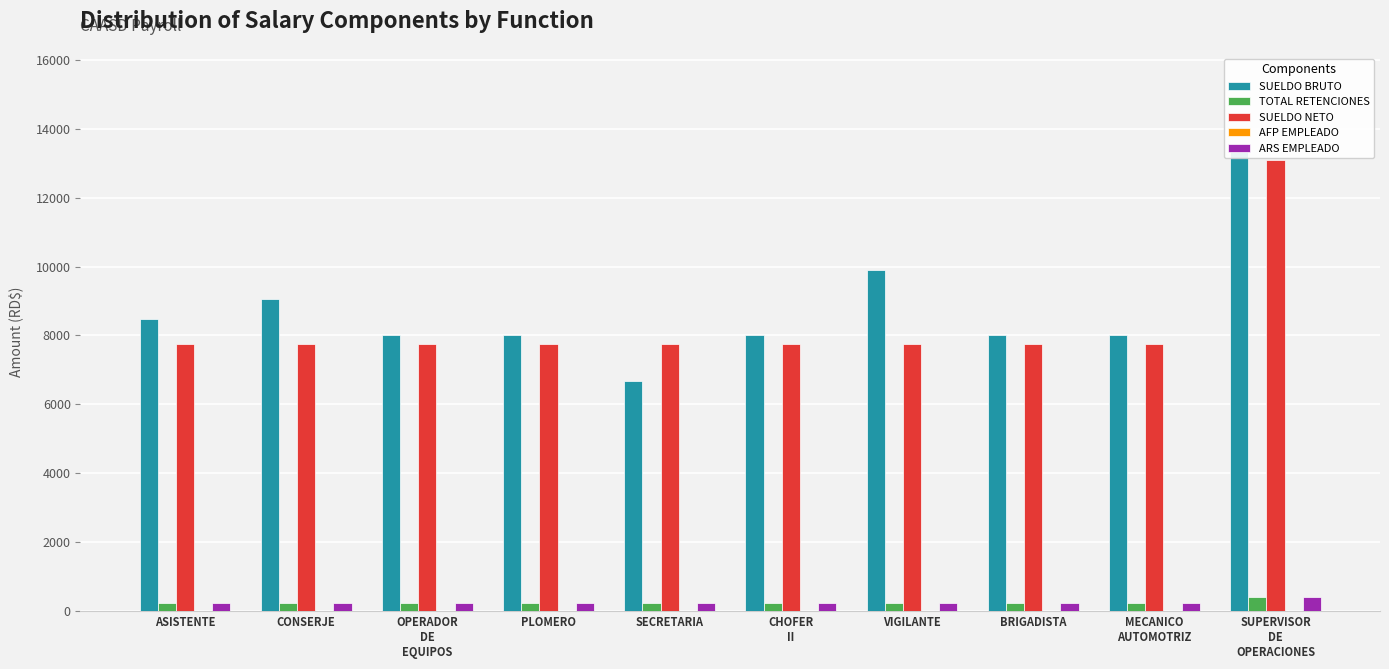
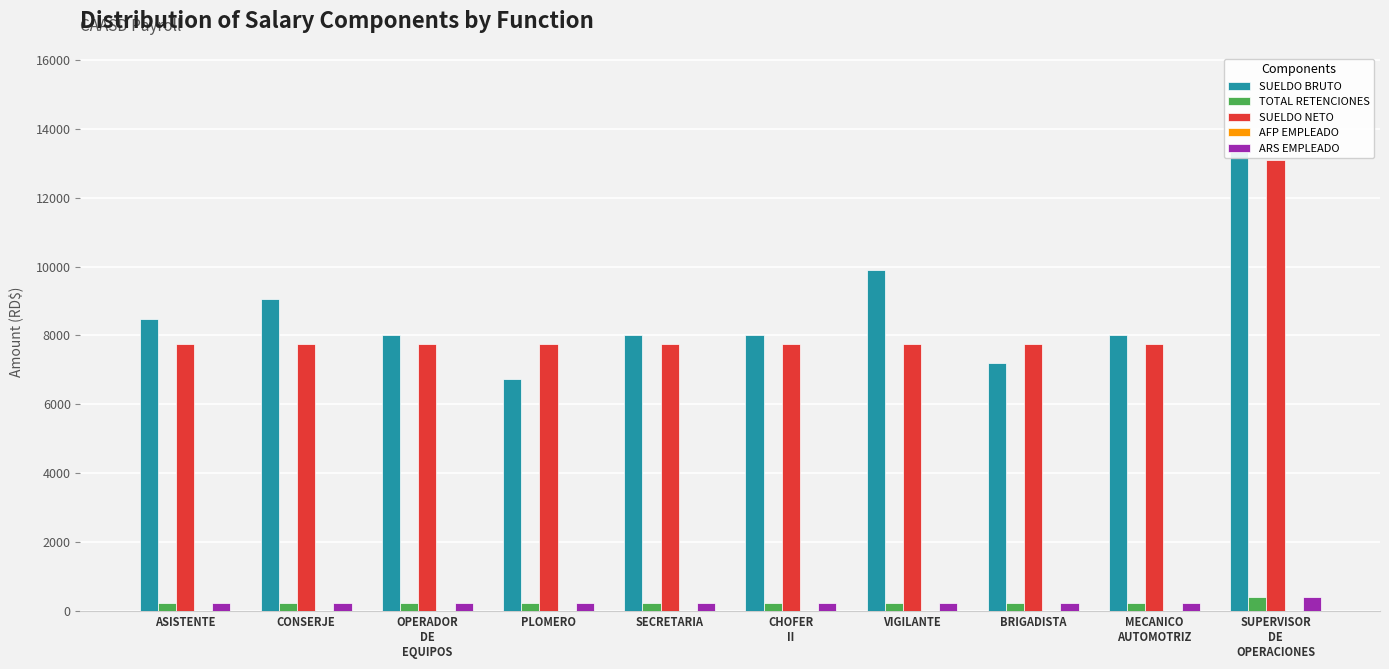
  {
    "SUELDO BRUTO": {
      "ASISTENTE": 8500,
      "CONSERJE": 9100,
      "OPERADOR DE EQUIPOS": 8000,
-     "PLOMERO": 8000,
-     "SECRETARIA": 6700,
+     "PLOMERO": 6700,
+     "SECRETARIA": 8000,
      "CHOFER II": 8000,
      "VIGILANTE": 9900,
-     "BRIGADISTA": 8000,
+     "BRIGADISTA": 7200,
      "MECANICO AUTOMOTRIZ": 8000
    },
    "TOTAL RETENCIONES": {
      "ASISTENTE": 200,
      "CONSERJE": 200,
      "OPERADOR DE EQUIPOS": 200,
      "PLOMERO": 200,
      "SECRETARIA": 200,
      "CHOFER II": 200,
      "VIGILANTE": 200,
      "BRIGADISTA": 200,
      "MECANICO AUTOMOTRIZ": 200,
      "SUPERVISOR DE OPERACIONES": 400
    },
    "SUELDO NETO": {
      "ASISTENTE": 7800,
      "CONSERJE": 7800,
      "OPERADOR DE EQUIPOS": 7800,
      "PLOMERO": 7800,
      "SECRETARIA": 7800,
      "CHOFER II": 7800,
      "VIGILANTE": 7800,
      "BRIGADISTA": 7800,
      "MECANICO AUTOMOTRIZ": 7800,
      "SUPERVISOR DE OPERACIONES": 13100
    },
    "AFP EMPLEADO": {
      "ASISTENTE": 0,
      "CONSERJE": 0,
      "OPERADOR DE EQUIPOS": 0,
      "PLOMERO": 0,
      "SECRETARIA": 0,
      "CHOFER II": 0,
      "VIGILANTE": 0,
      "BRIGADISTA": 0,
      "MECANICO AUTOMOTRIZ": 0,
      "SUPERVISOR DE OPERACIONES": 0
    },
    "ARS EMPLEADO": {
      "ASISTENTE": 200,
      "CONSERJE": 200,
      "OPERADOR DE EQUIPOS": 200,
      "PLOMERO": 200,
      "SECRETARIA": 200,
      "CHOFER II": 200,
      "VIGILANTE": 200,
      "BRIGADISTA": 200,
      "MECANICO AUTOMOTRIZ": 200,
      "SUPERVISOR DE OPERACIONES": 400
    }
  }
